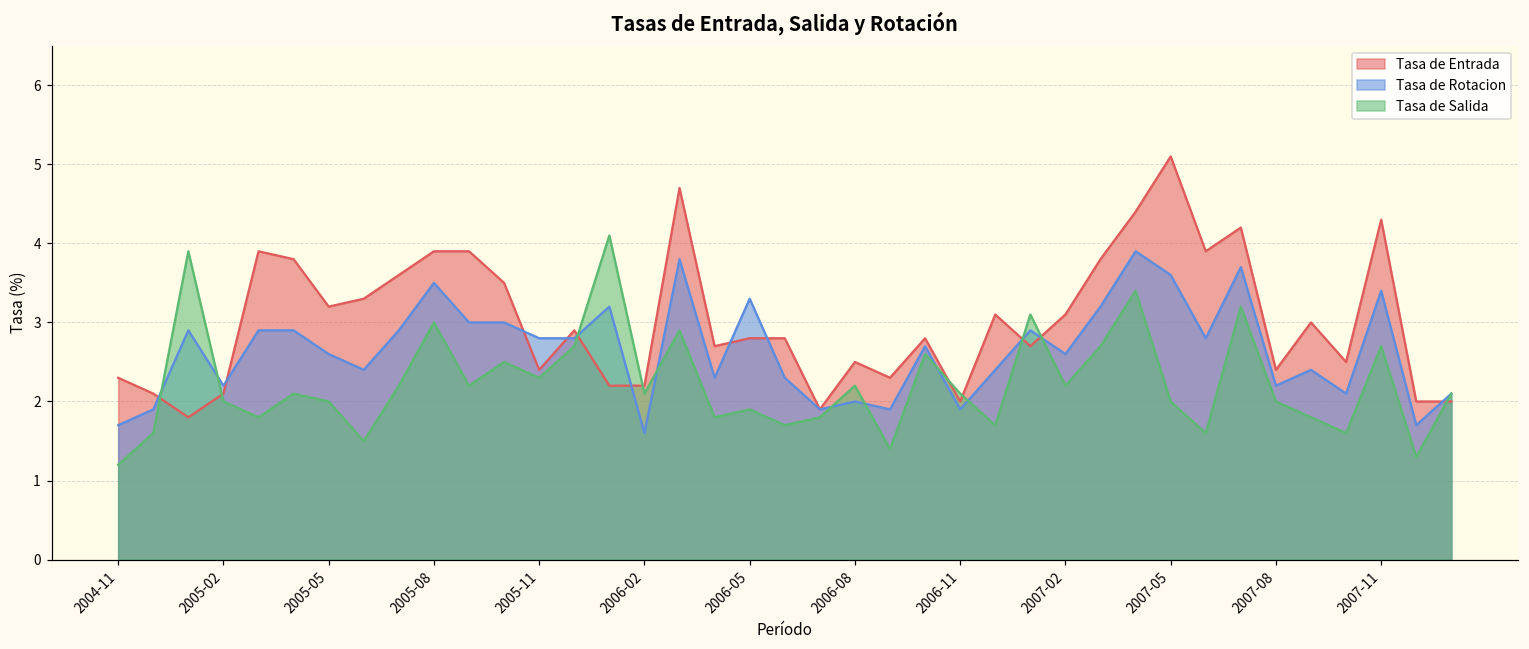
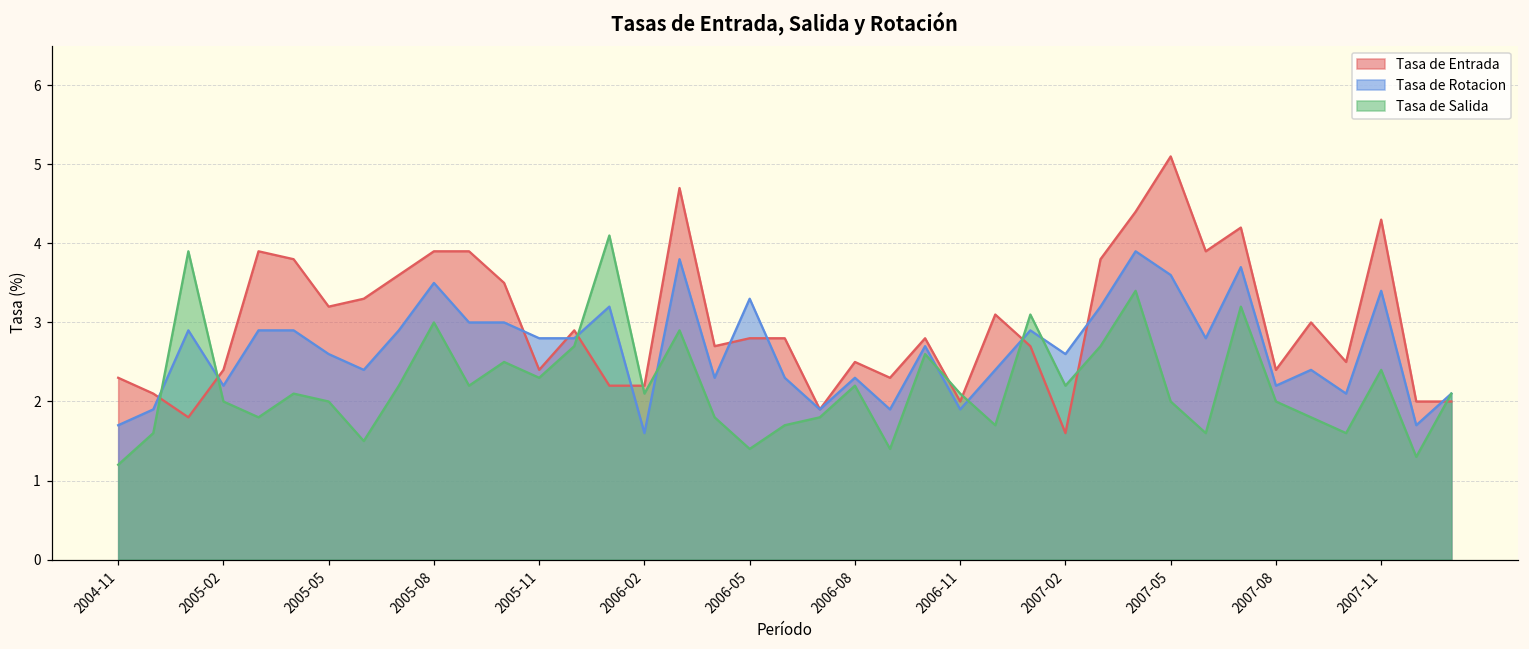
  {
    "Tasa de Entrada": {
      "2004-11": 2.3,
-     "2005-02": 2.1,
+     "2005-02": 2.4,
      "2005-05": 3.2,
      "2005-08": 3.9,
      "2005-11": 2.4,
      "2006-02": 2.2,
      "2006-05": 2.8,
      "2006-08": 2.5,
      "2006-11": 2.0,
-     "2007-02": 3.1,
+     "2007-02": 1.6,
      "2007-05": 5.1,
      "2007-08": 2.4,
      "2007-11": 4.3
    },
    "Tasa de Rotacion": {
      "2004-11": 1.7,
      "2005-02": 2.2,
      "2005-05": 2.6,
      "2005-08": 3.5,
      "2005-11": 2.8,
      "2006-02": 1.6,
      "2006-05": 3.3,
-     "2006-08": 2.0,
+     "2006-08": 2.3,
      "2006-11": 1.9,
      "2007-02": 2.6,
      "2007-05": 3.6,
      "2007-08": 2.2,
      "2007-11": 3.4
    },
    "Tasa de Salida": {
      "2004-11": 1.2,
      "2005-02": 2.0,
      "2005-05": 2.0,
      "2005-08": 3.0,
      "2005-11": 2.3,
      "2006-02": 2.1,
-     "2006-05": 1.9,
+     "2006-05": 1.4,
      "2006-08": 2.2,
      "2006-11": 2.1,
      "2007-02": 2.2,
      "2007-05": 2.0,
      "2007-08": 2.0,
-     "2007-11": 2.7
+     "2007-11": 2.4
    }
  }
